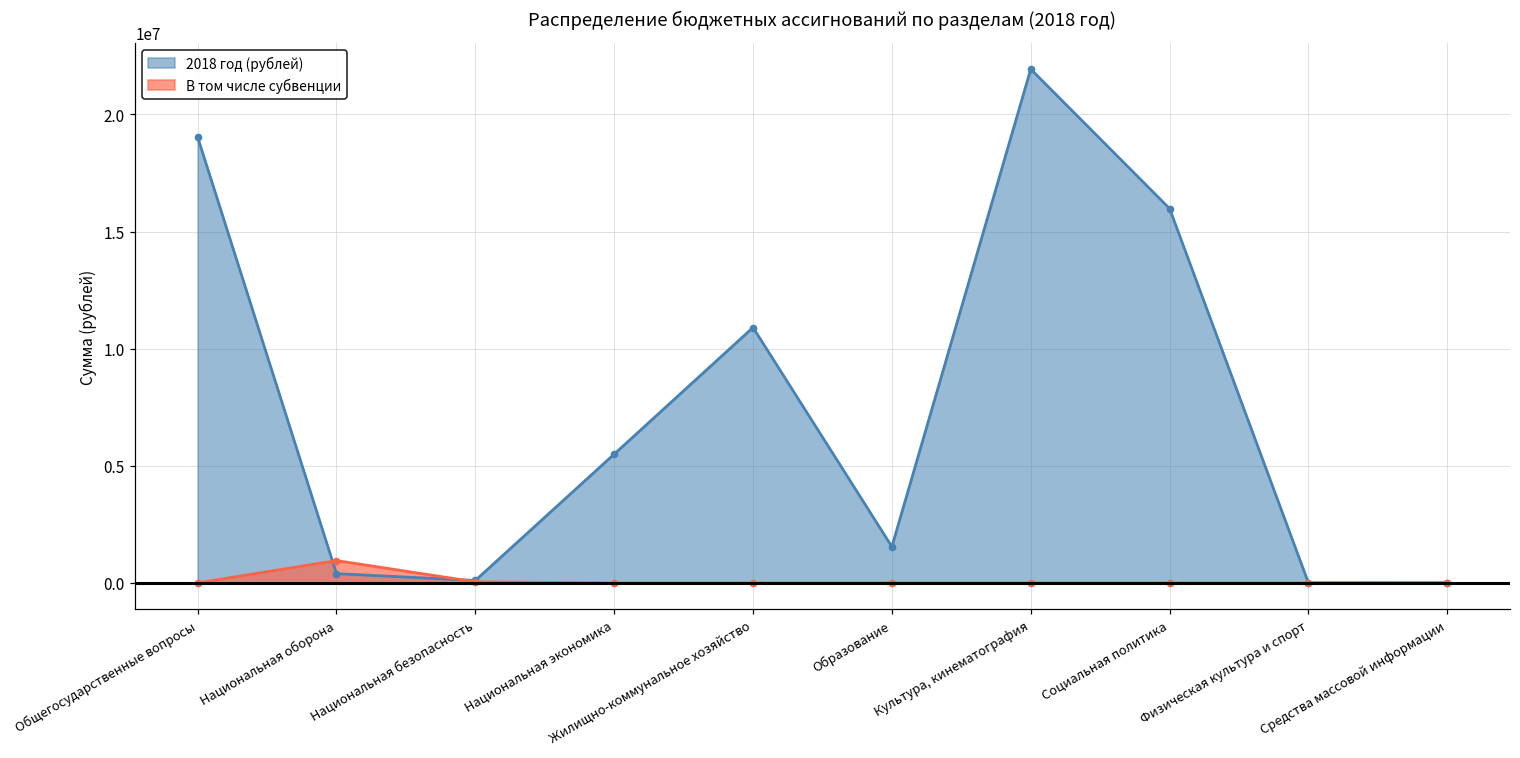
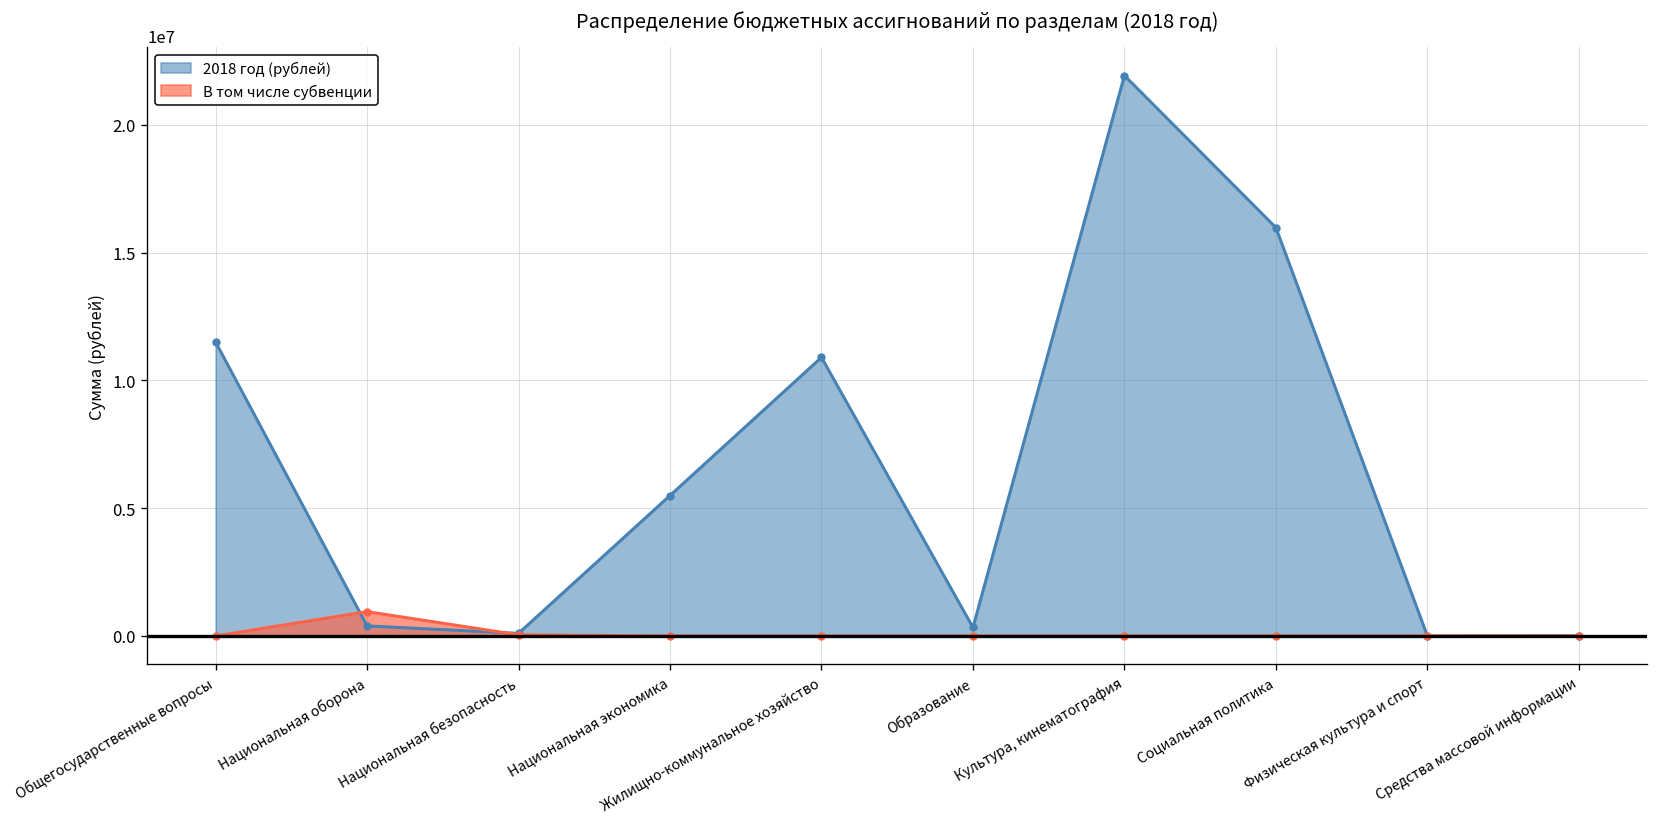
  {
    "2018 год (рублей)": {
-     "Общегосударственные вопросы": 19000000,
+     "Общегосударственные вопросы": 11500000,
      "Национальная оборона": 400000,
      "Национальная экономика": 5500000,
      "Жилищно-коммунальное хозяйство": 10900000,
-     "Образование": 1500000,
+     "Образование": 300000,
      "Культура, кинематография": 21900000,
      "Социальная политика": 16000000
    },
    "В том числе субвенции": {
      "Общегосударственные вопросы": 0,
      "Национальная оборона": 1000000,
      "Национальная экономика": 0,
      "Жилищно-коммунальное хозяйство": 0,
      "Образование": 0,
      "Культура, кинематография": 0,
      "Социальная политика": 0
    }
  }
